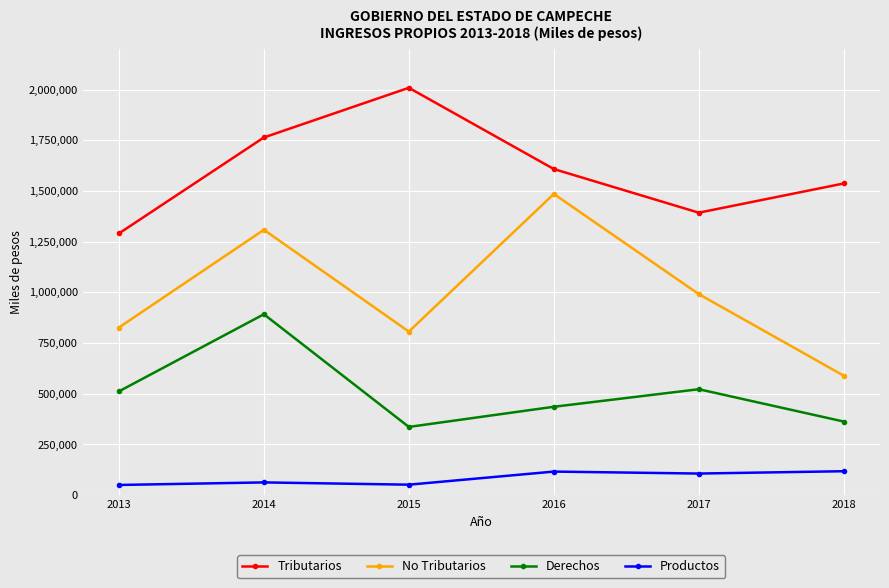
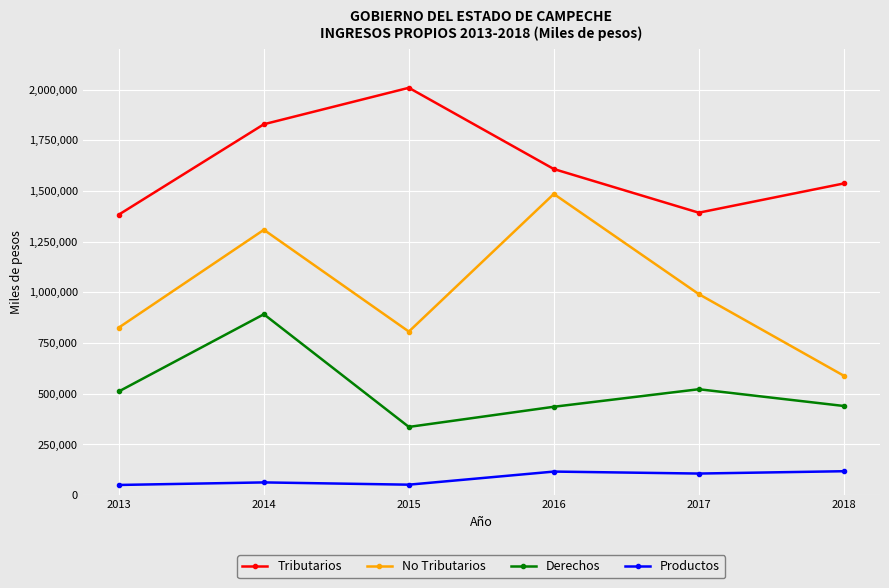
  {
    "Tributarios": {
-     "2013": "1,290,000",
-     "2014": "1,760,000",
+     "2013": "1,380,000",
+     "2014": "1,830,000",
      "2015": "2,010,000",
      "2016": "1,610,000",
      "2017": "1,390,000",
      "2018": "1,540,000"
    },
    "No Tributarios": {
      "2013": "830,000",
      "2014": "1,310,000",
      "2015": "810,000",
      "2016": "1,490,000",
      "2017": "990,000",
      "2018": "590,000"
    },
    "Derechos": {
      "2013": "510,000",
      "2014": "890,000",
      "2015": "340,000",
      "2016": "440,000",
      "2017": "520,000",
-     "2018": "360,000"
+     "2018": "440,000"
    },
    "Productos": {
      "2013": "50,000",
      "2014": "60,000",
      "2015": "50,000",
      "2016": "120,000",
      "2017": "110,000",
      "2018": "120,000"
    }
  }
